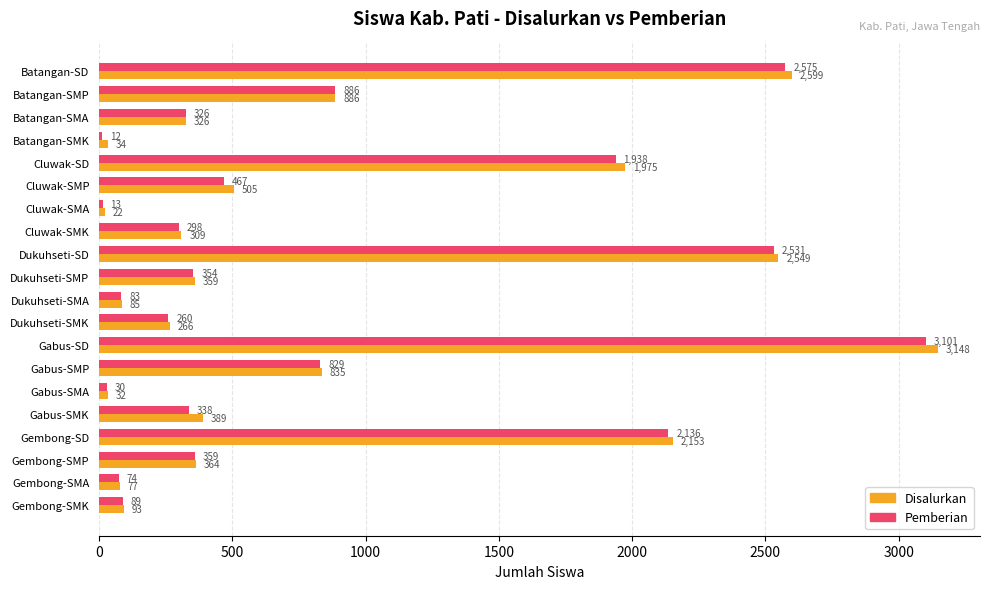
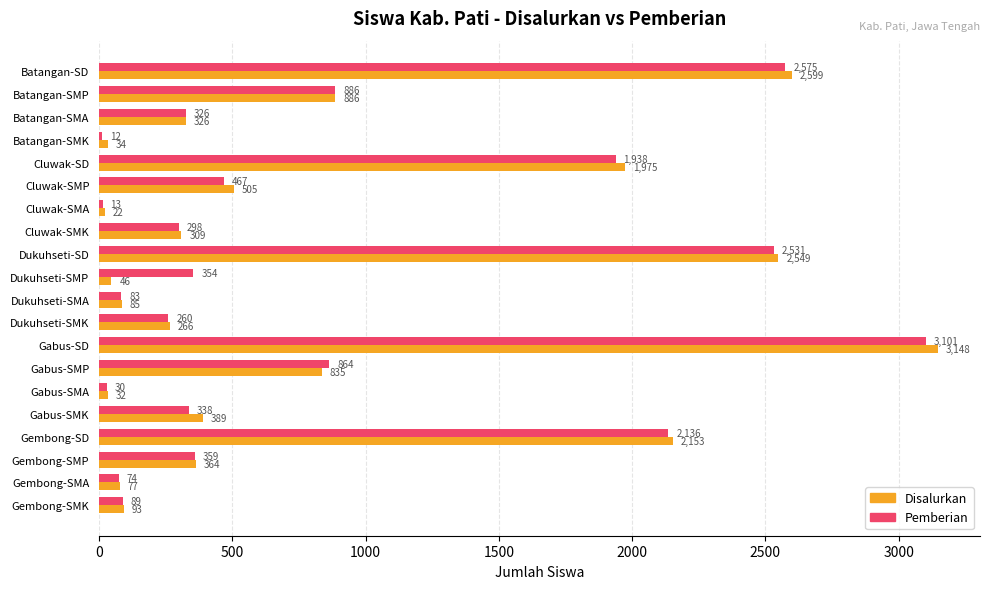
  {
    "Disalurkan": {
      "Batangan-SMK": "34",
      "Cluwak-SD": "1,975",
      "Cluwak-SMP": "505",
-     "Dukuhseti-SMP": "359",
+     "Dukuhseti-SMP": "46",
      "Gabus-SD": "3,148",
      "Gabus-SMK": "389"
    },
    "Pemberian": {
      "Batangan-SMK": "12",
      "Cluwak-SD": "1,938",
      "Cluwak-SMP": "467",
      "Gabus-SD": "3,101",
-     "Gabus-SMP": "829",
+     "Gabus-SMP": "864",
      "Gabus-SMK": "338"
    }
  }
